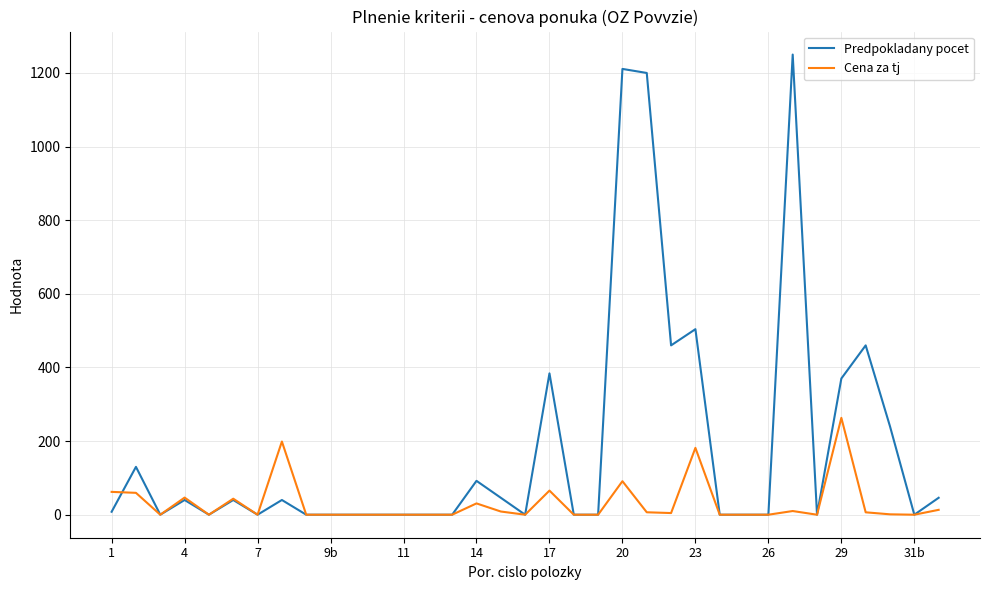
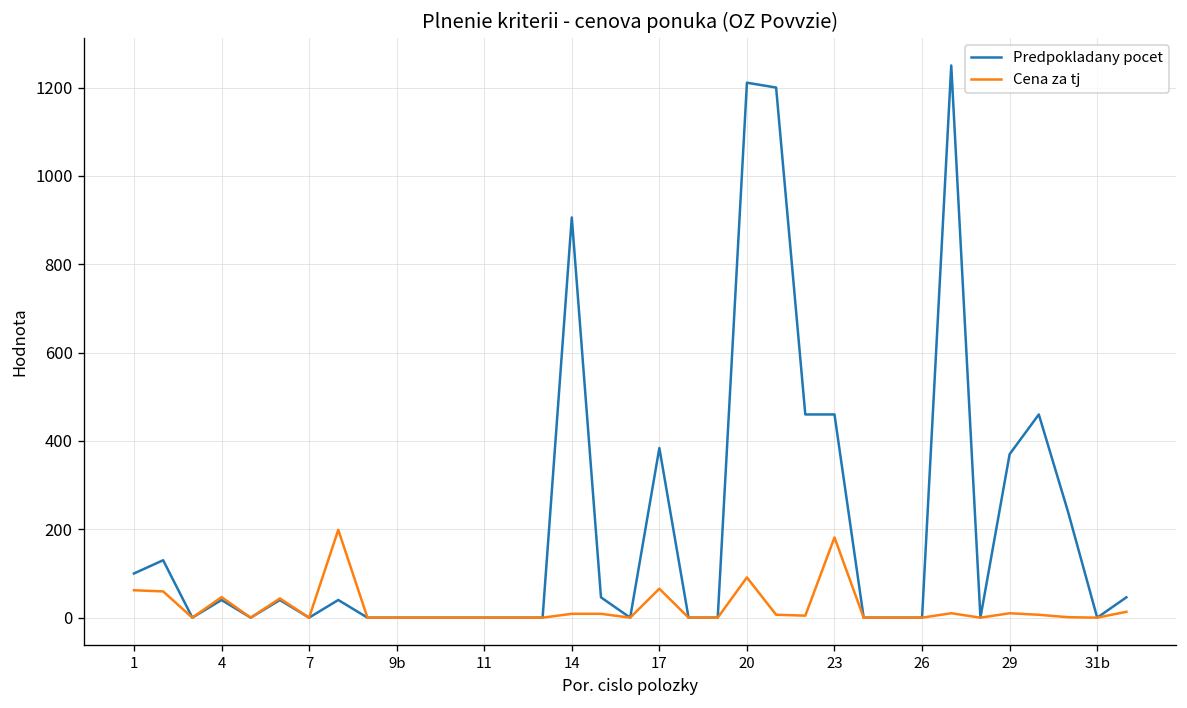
  {
    "Predpokladany pocet": {
-     "1": 10,
-     "14": 90,
+     "1": 100,
+     "14": 910,
      "17": 380,
      "20": 1210,
-     "23": 500,
+     "23": 460,
      "29": 370
    },
    "Cena za tj": {
      "1": 60,
-     "14": 30,
+     "14": 10,
      "17": 70,
      "20": 90,
      "23": 180,
-     "29": 260
+     "29": 10
    }
  }
